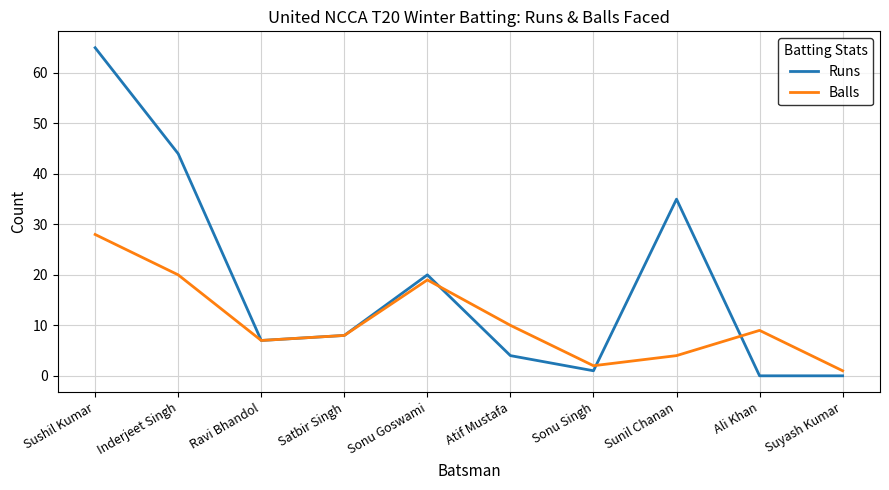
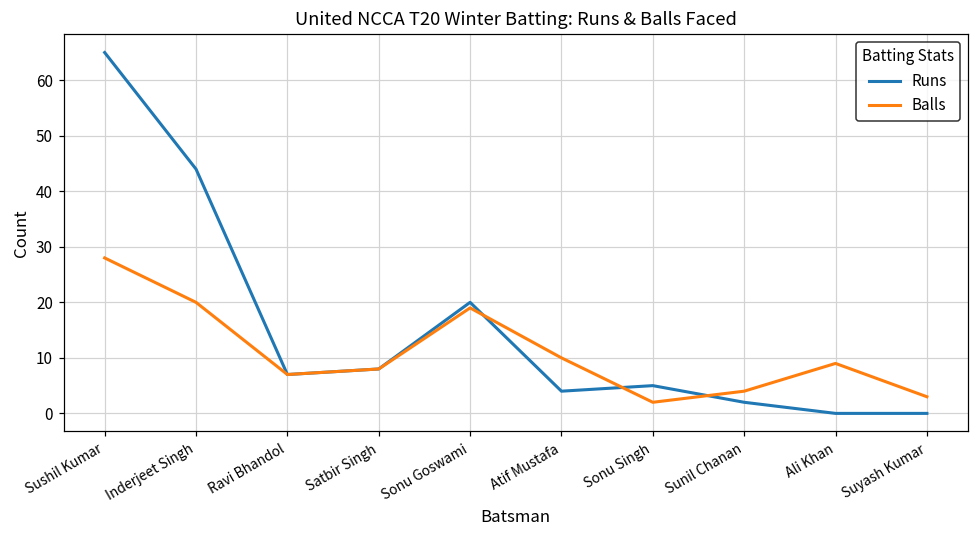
  {
    "Runs": {
      "Sushil Kumar": 65,
      "Inderjeet Singh": 44,
      "Sonu Goswami": 20,
      "Atif Mustafa": 4,
-     "Sonu Singh": 1,
-     "Sunil Chanan": 35,
+     "Sonu Singh": 5,
+     "Sunil Chanan": 2,
      "Ali Khan": 0,
      "Suyash Kumar": 0
    },
    "Balls": {
      "Sushil Kumar": 28,
      "Inderjeet Singh": 20,
      "Sonu Goswami": 19,
      "Atif Mustafa": 10,
      "Sonu Singh": 2,
      "Sunil Chanan": 4,
      "Ali Khan": 9,
-     "Suyash Kumar": 1
+     "Suyash Kumar": 3
    }
  }
